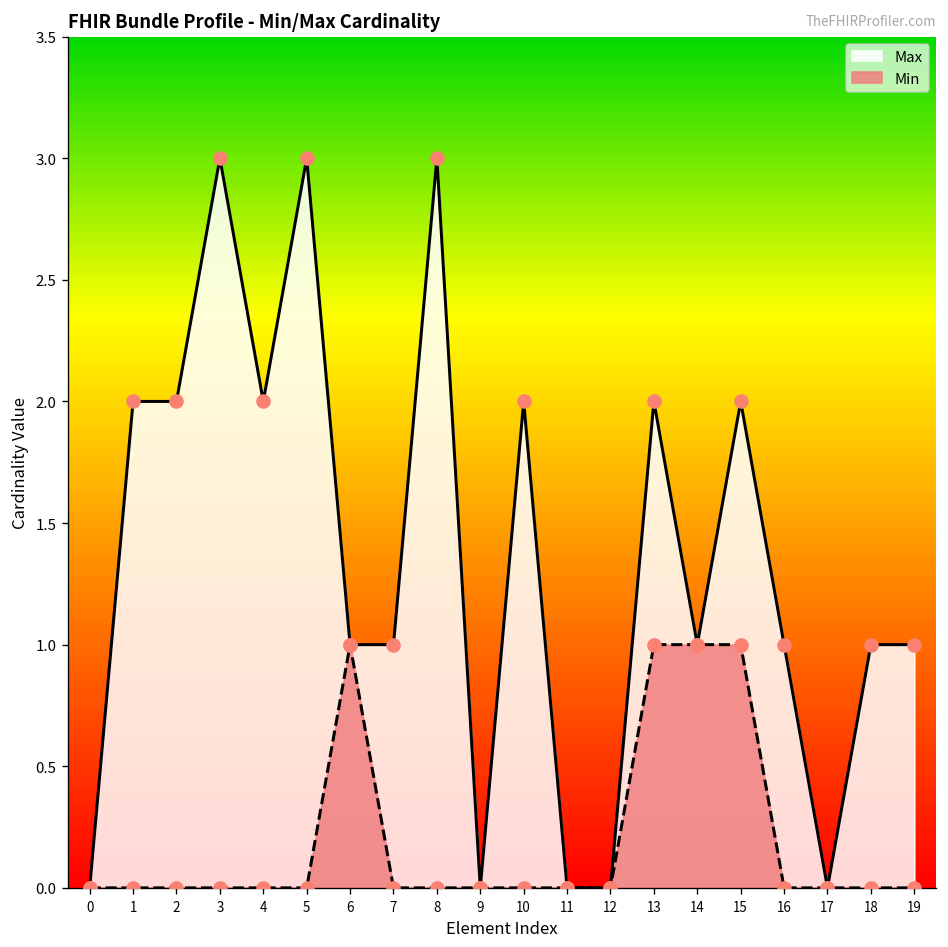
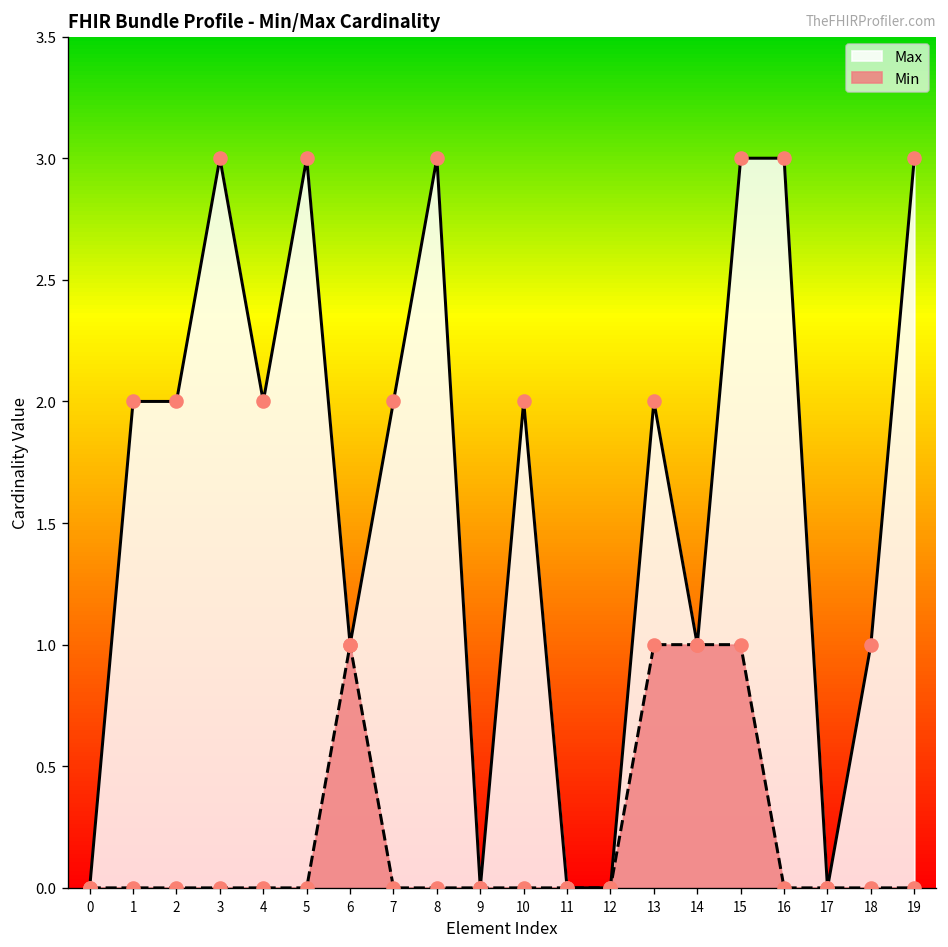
  {
    "Max": {
      "1": 2,
      "2": 2,
      "3": 3,
      "4": 2,
      "5": 3,
-     "7": 1,
+     "7": 2,
      "8": 3,
      "10": 2,
      "13": 2,
-     "15": 2,
-     "16": 1,
+     "15": 3,
+     "16": 3,
      "18": 1,
-     "19": 1
+     "19": 3
    },
    "Min": {
      "1": 0,
      "2": 0,
      "3": 0,
      "4": 0,
      "5": 0,
      "7": 0,
      "8": 0,
      "10": 0,
      "13": 1,
      "15": 1,
      "16": 0,
      "18": 0,
      "19": 0
    }
  }
